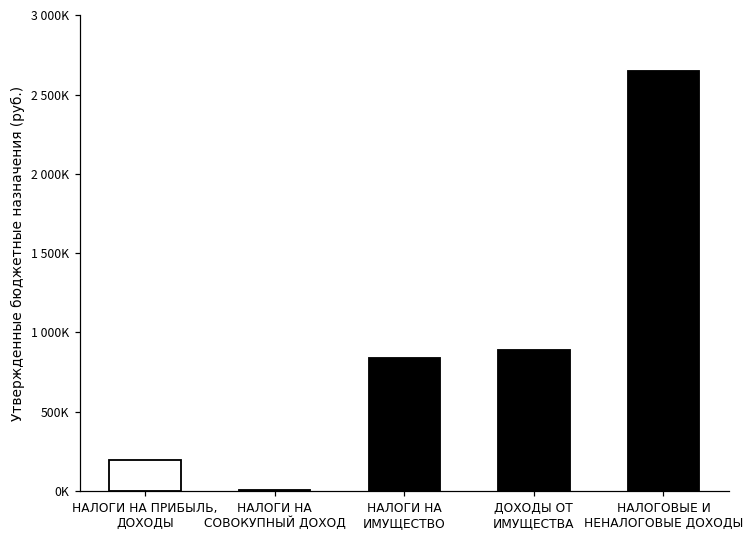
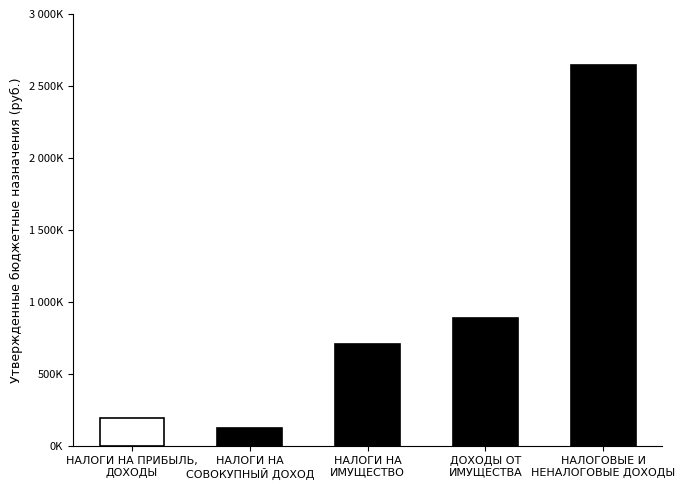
  {
    "НАЛОГИ НА ПРИБЫЛЬ, ДОХОДЫ": 190000,
-   "НАЛОГИ НА СОВОКУПНЫЙ ДОХОД": 10000,
-   "НАЛОГИ НА ИМУЩЕСТВО": 840000,
+   "НАЛОГИ НА СОВОКУПНЫЙ ДОХОД": 130000,
+   "НАЛОГИ НА ИМУЩЕСТВО": 710000,
    "ДОХОДЫ ОТ ИМУЩЕСТВА": 890000,
    "НАЛОГОВЫЕ И НЕНАЛОГОВЫЕ ДОХОДЫ": 2650000
  }
